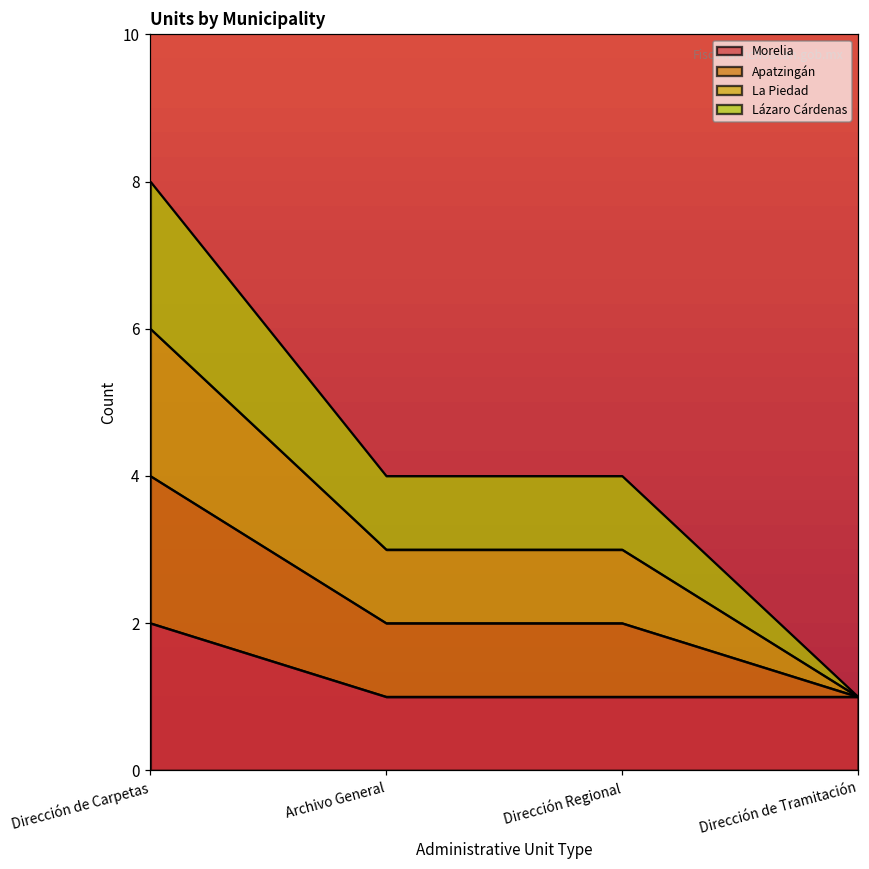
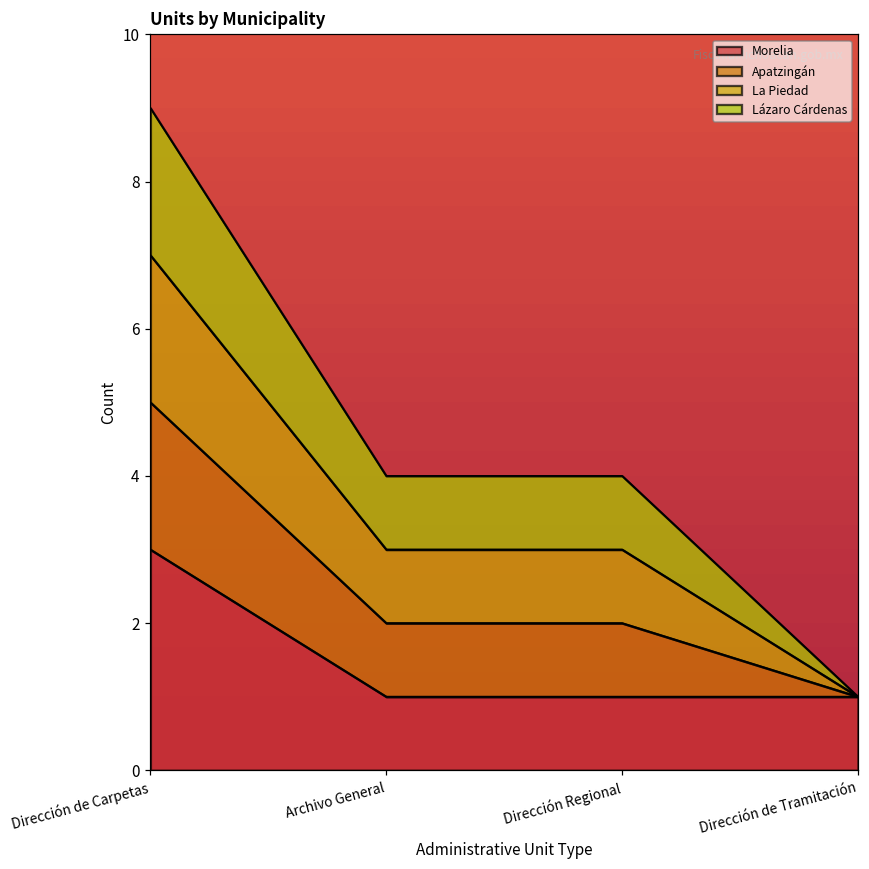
  {
    "Morelia": {
-     "Dirección de Carpetas": 2,
+     "Dirección de Carpetas": 3,
      "Archivo General": 1,
      "Dirección Regional": 1
    }
  }
